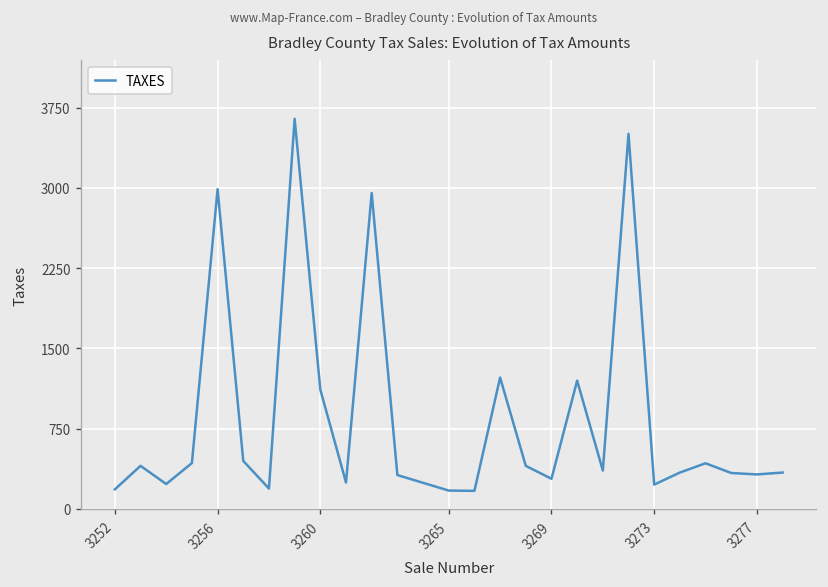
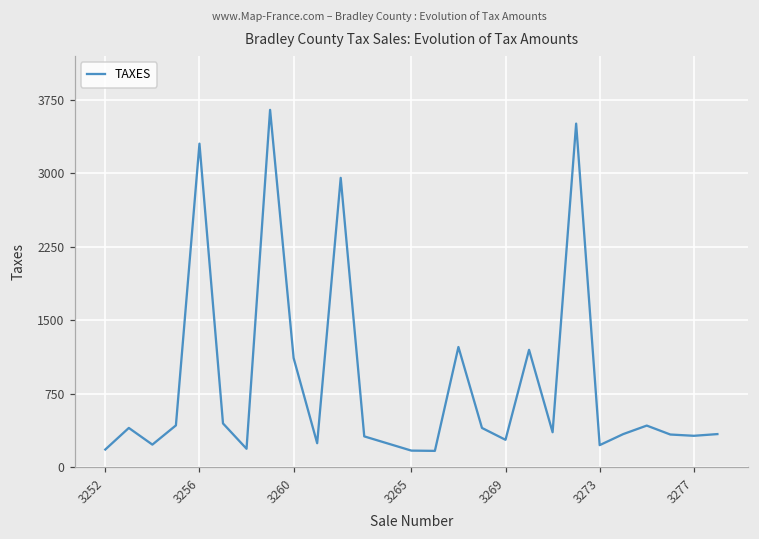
  {
    "3252": 200,
-   "3256": 3000,
+   "3256": 3300,
    "3260": 1100,
    "3265": 200,
    "3269": 300,
    "3273": 200,
    "3277": 300
  }
